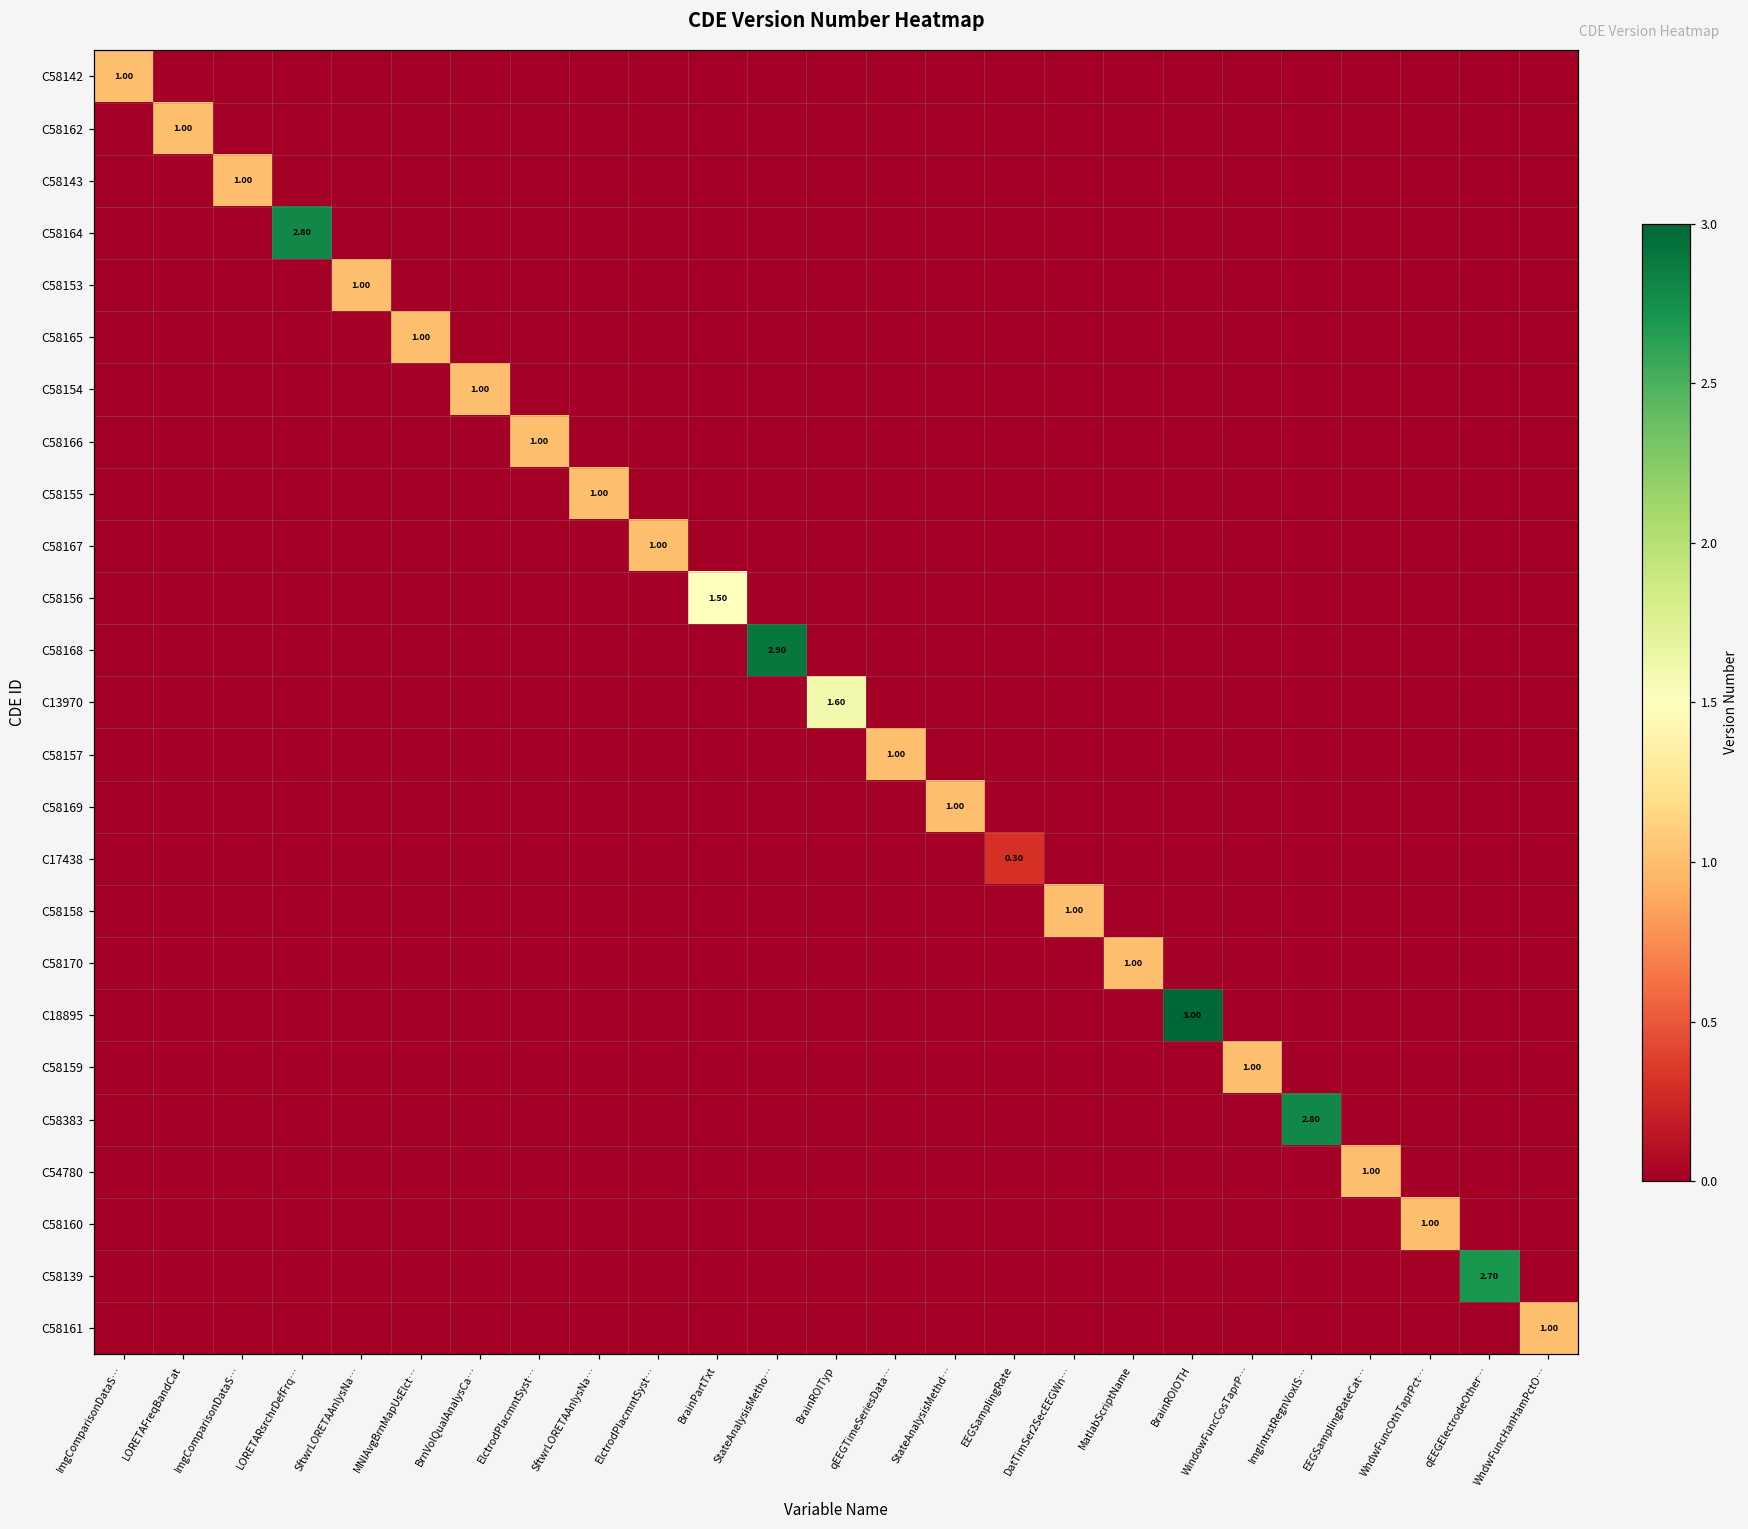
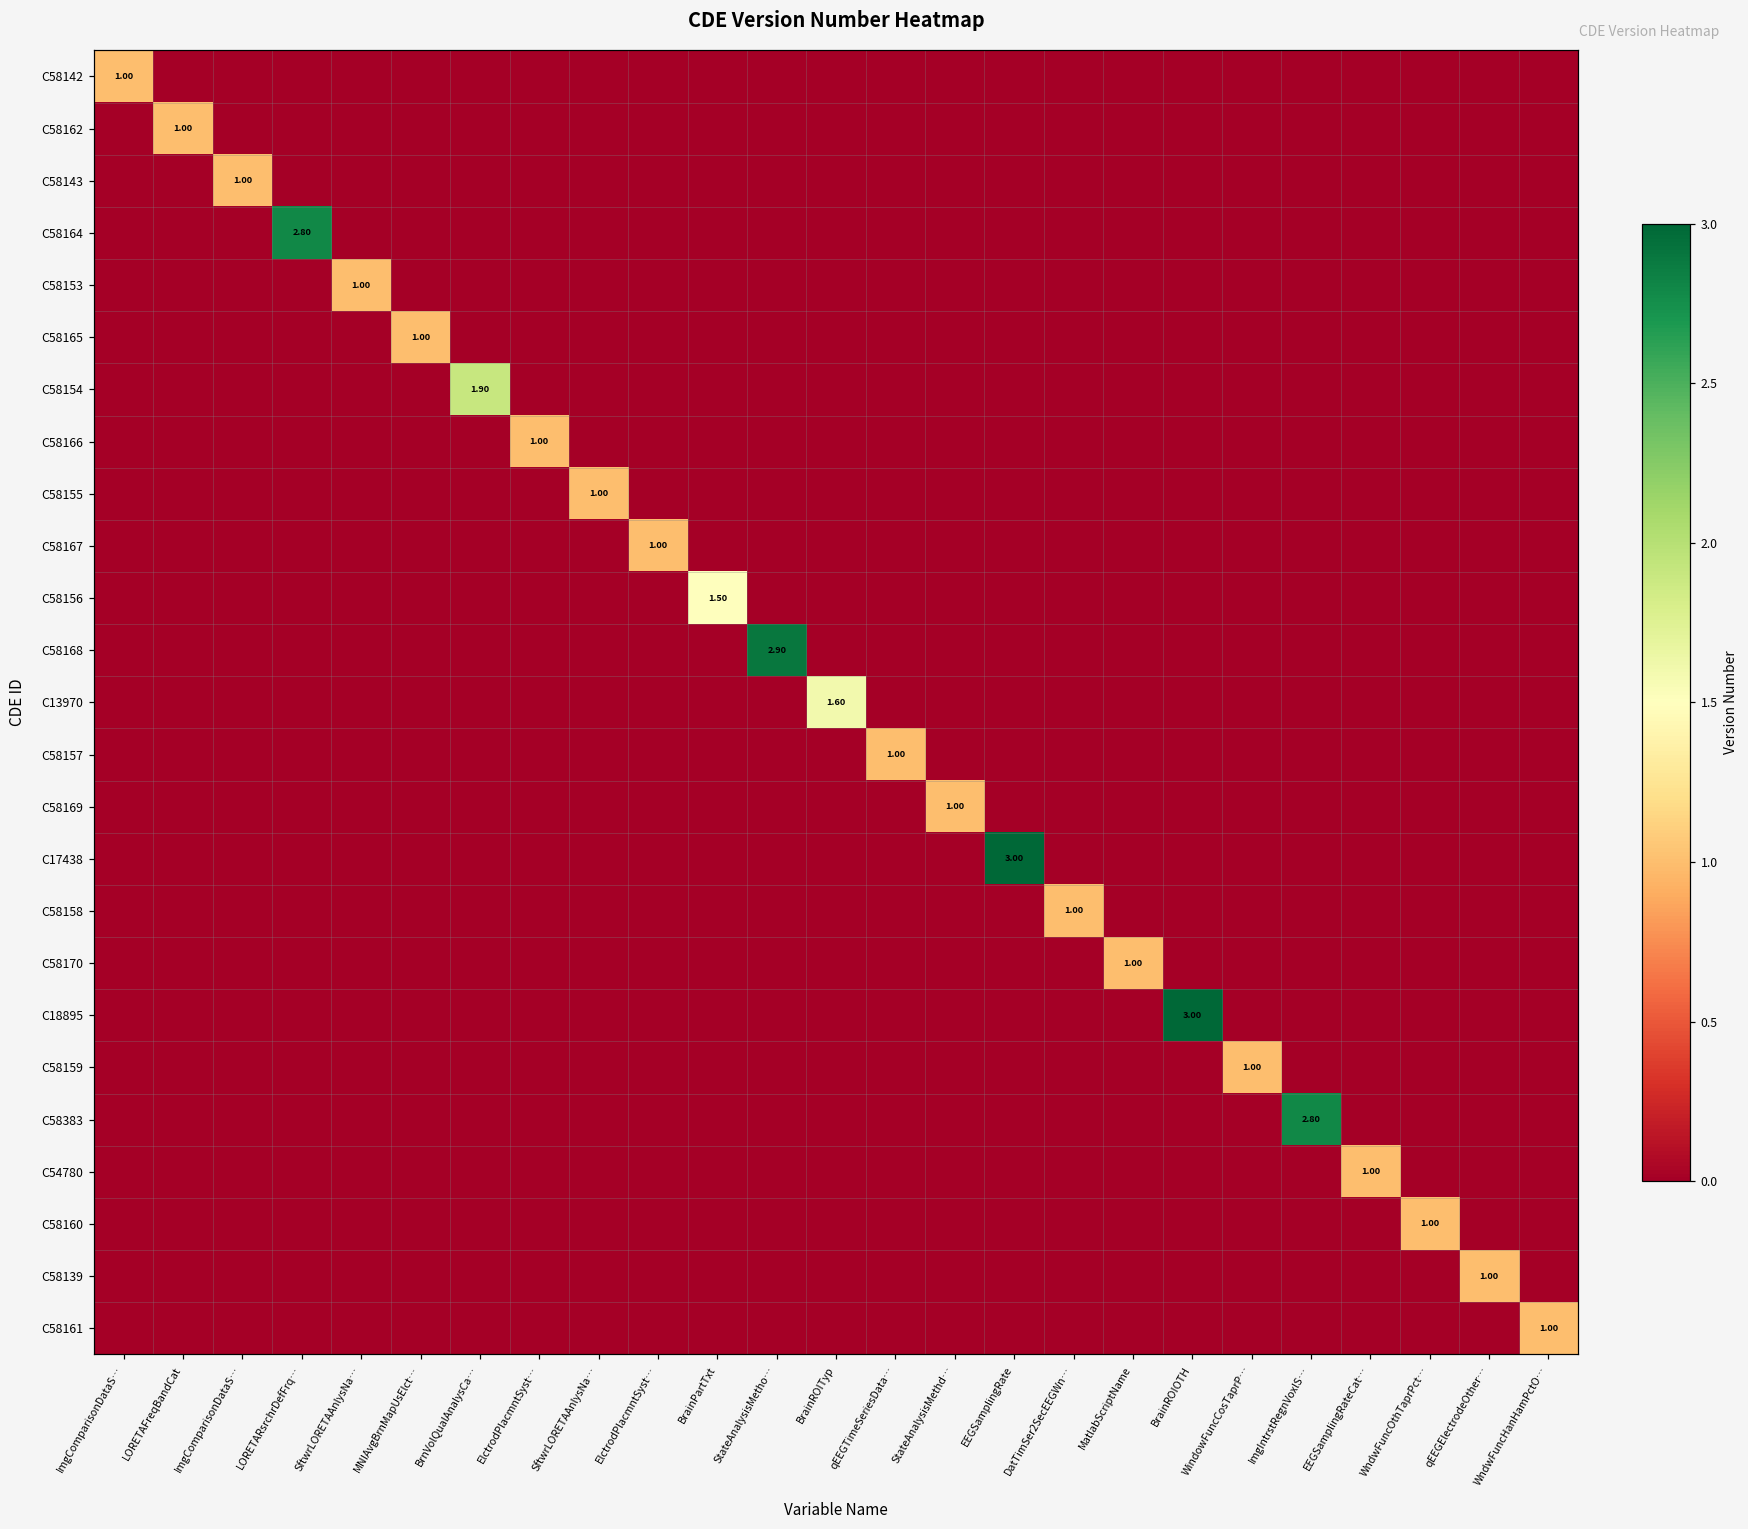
  {
    "C58162": {
      "LORETAFreqBandCat": 1.00
    },
    "C58164": {
      "LORETARsrchrDefFrq…": 2.80
    },
    "C58165": {
      "MNIAvgBrnMapUsElct…": 1.00
    },
    "C58154": {
-     "BrnVolQualAnalysCa…": 1.00
+     "BrnVolQualAnalysCa…": 1.90
    },
    "C58156": {
      "BrainPartTxt": 1.50
    },
    "C58168": {
      "StateAnalysisMetho…": 2.90
    },
    "C13970": {
      "BrainROITyp": 1.60
    },
    "C58157": {
      "qEEGTimeSeriesData…": 1.00
    },
    "C58169": {
      "StateAnalysisMethd…": 1.00
    },
    "C17438": {
-     "EEGSamplingRate": 0.30
+     "EEGSamplingRate": 3.00
    },
    "C58158": {
      "DatTimSer2SecEEGWn…": 1.00
    },
    "C58170": {
      "MatlabScriptName": 1.00
    },
    "C18895": {
      "BrainROIOTH": 3.00
    },
    "C58159": {
      "WindowFuncCosTaprP…": 1.00
    },
    "C58383": {
      "ImgIntrstRegnVoxlS…": 2.80
    },
    "C54780": {
      "EEGSamplingRateCat…": 1.00
    },
    "C58160": {
      "WndwFuncOthTaprPct…": 1.00
    },
    "C58139": {
-     "qEEGElectrodeOther…": 2.70
+     "qEEGElectrodeOther…": 1.00
    },
    "C58161": {
      "WndwFuncHanHamPctO…": 1.00
    }
  }
